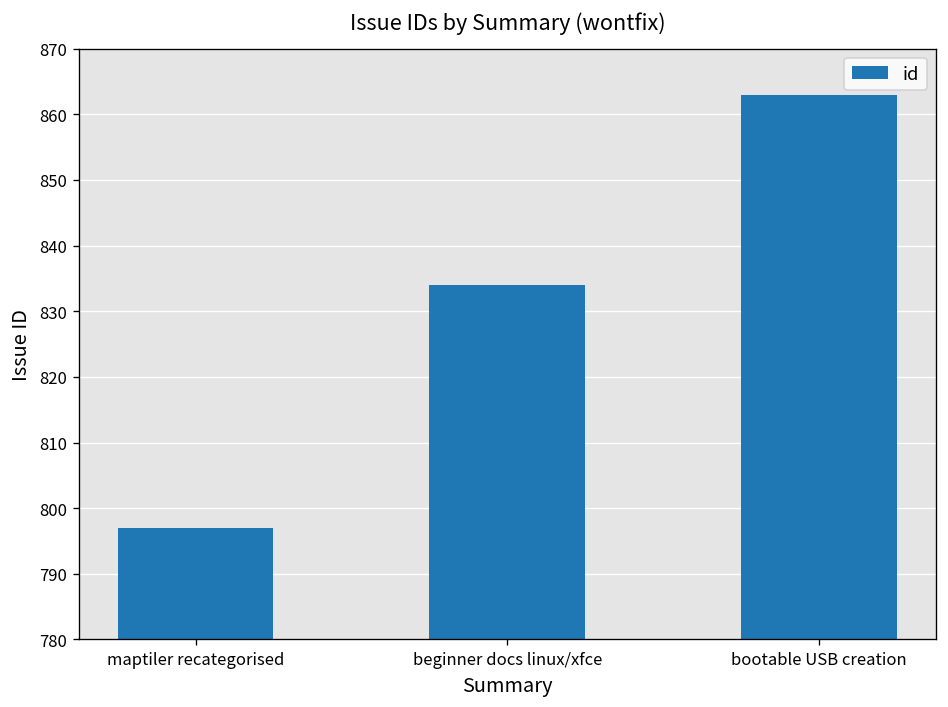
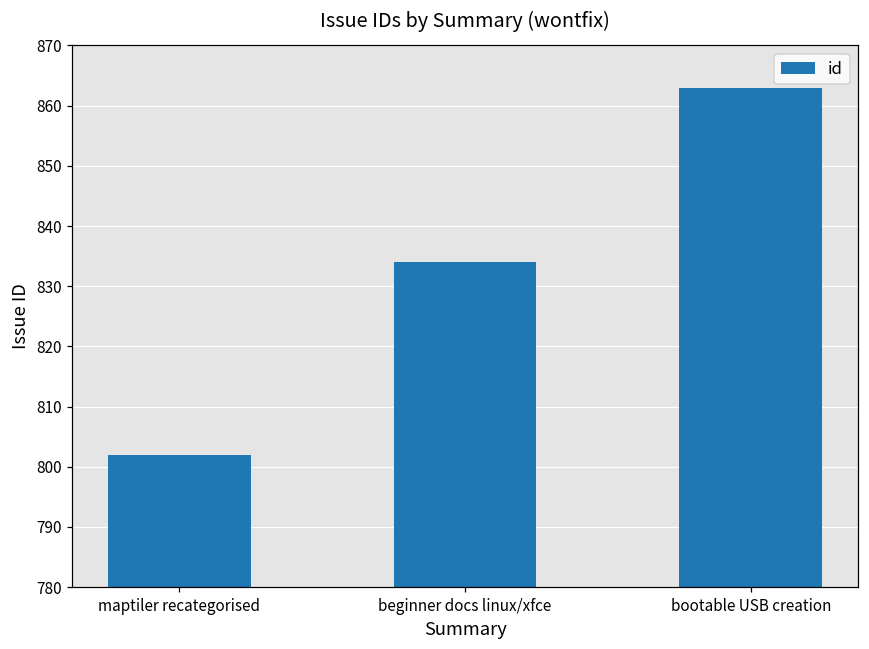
  {
-   "maptiler recategorised": 797,
+   "maptiler recategorised": 802,
    "beginner docs linux/xfce": 834,
    "bootable USB creation": 863
  }
